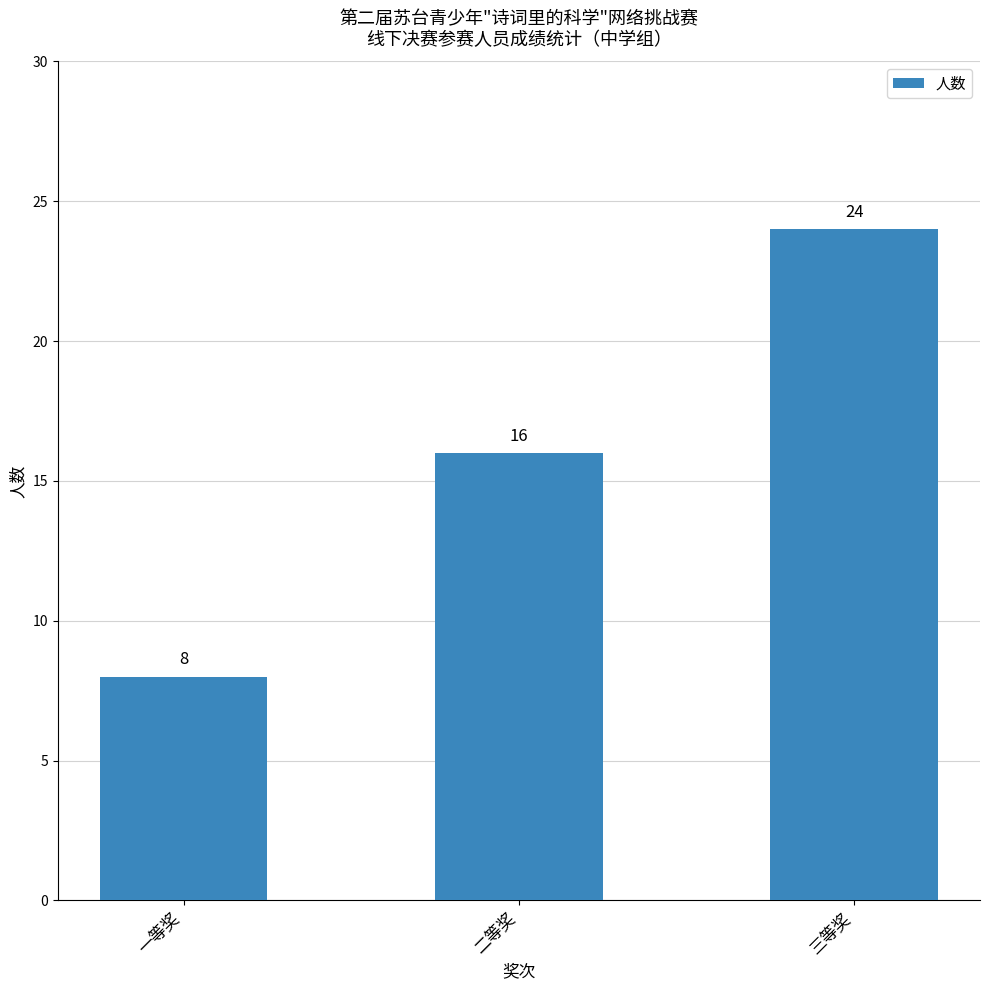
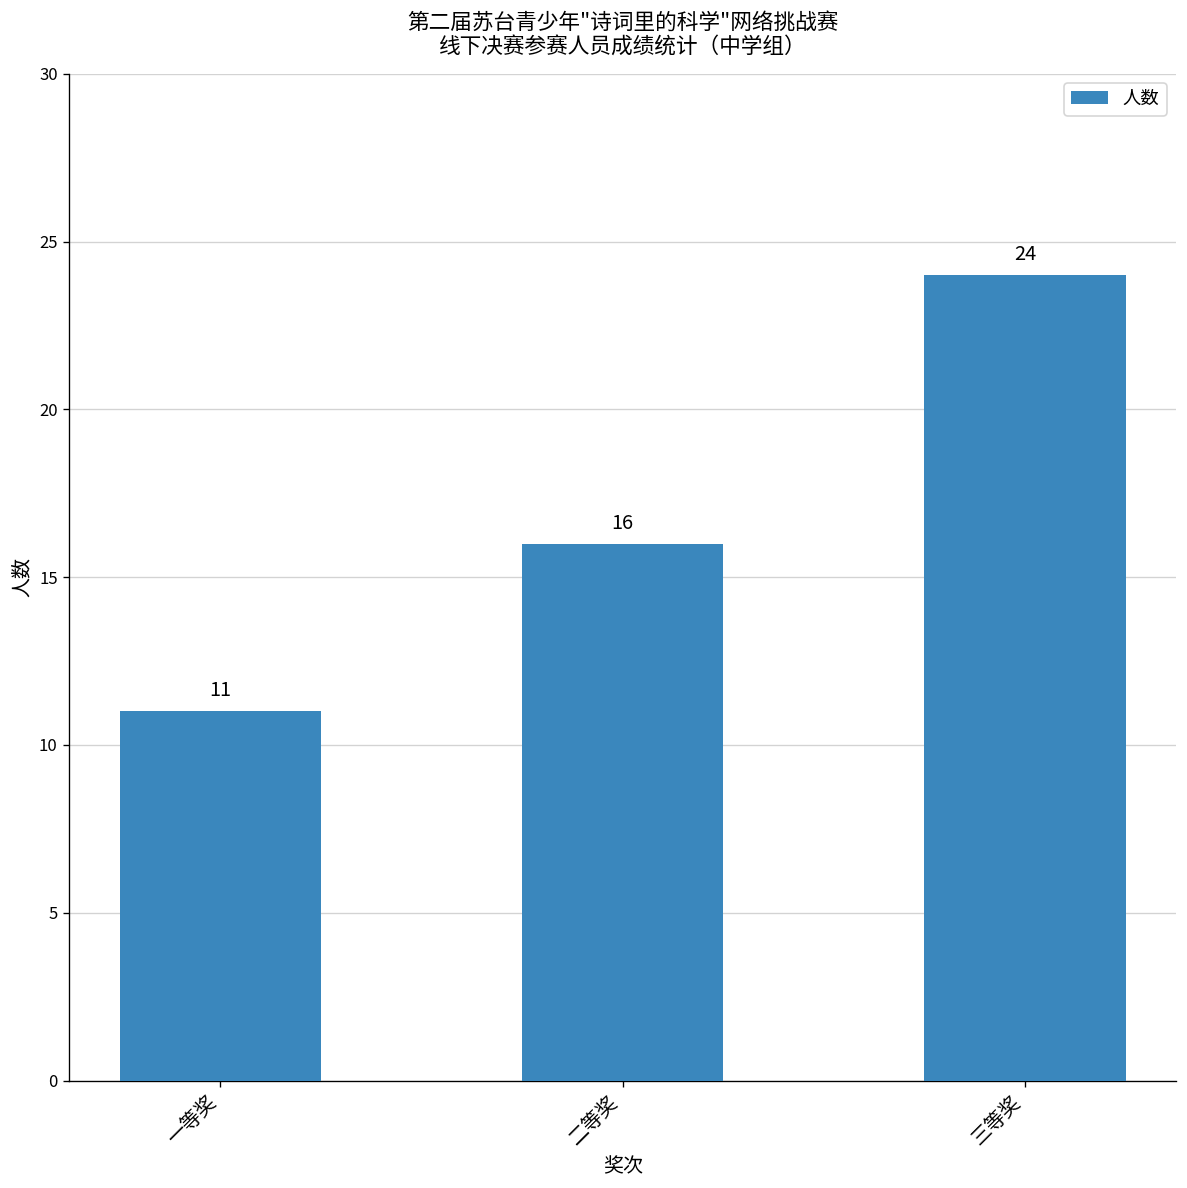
  {
-   "一等奖": 8,
+   "一等奖": 11,
    "二等奖": 16,
    "三等奖": 24
  }
